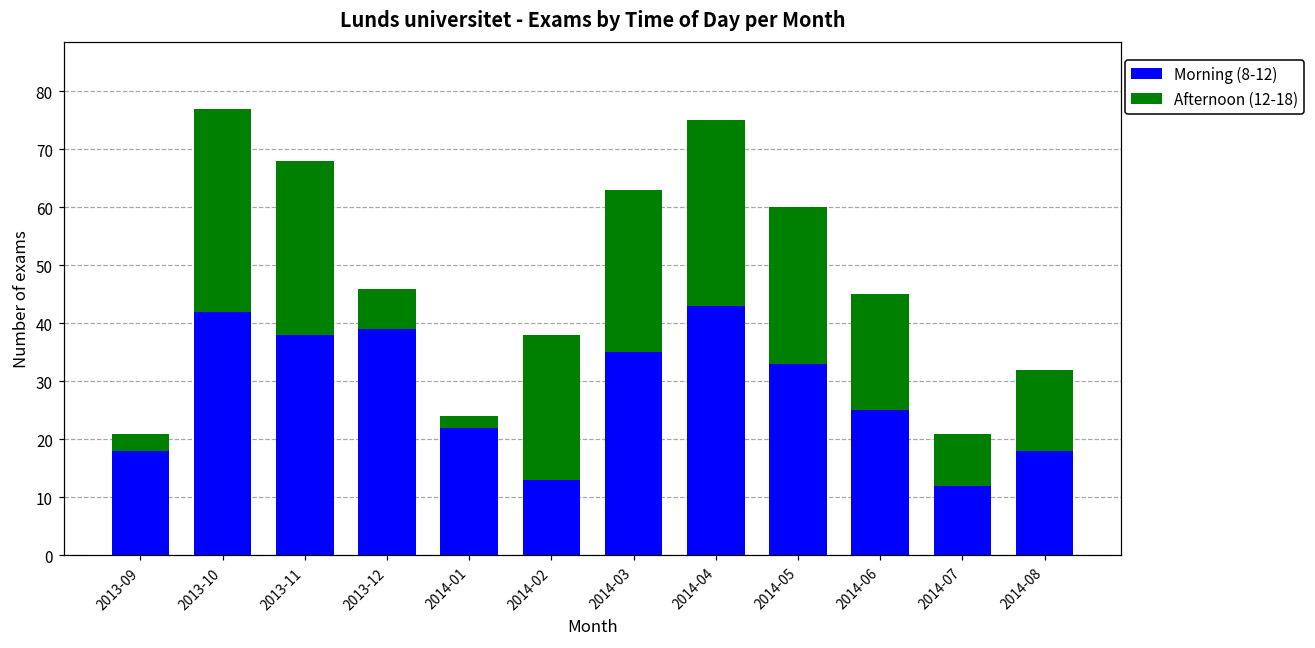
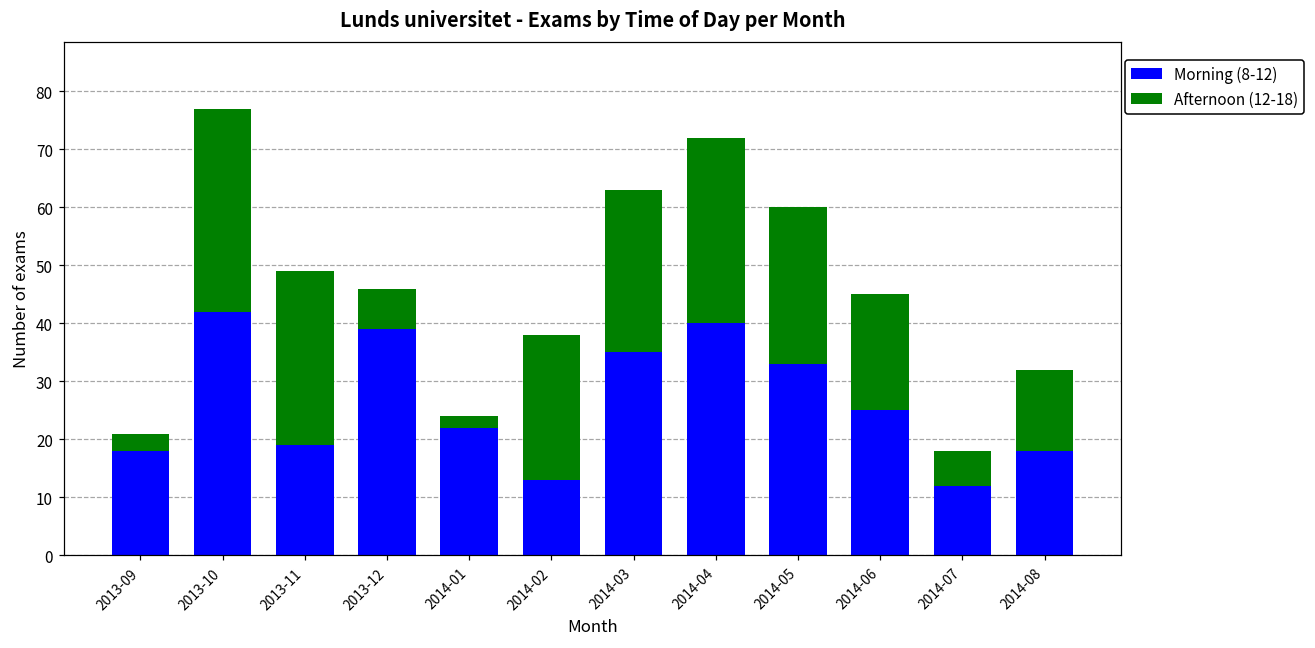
  {
    "Morning (8-12)": {
      "2013-09": 18,
      "2013-10": 42,
-     "2013-11": 38,
+     "2013-11": 19,
      "2013-12": 39,
      "2014-01": 22,
      "2014-02": 13,
      "2014-03": 35,
-     "2014-04": 43,
+     "2014-04": 40,
      "2014-05": 33,
      "2014-06": 25,
      "2014-07": 12,
      "2014-08": 18
    },
    "Afternoon (12-18)": {
      "2013-09": 3,
      "2013-10": 35,
      "2013-11": 30,
      "2013-12": 7,
      "2014-01": 2,
      "2014-02": 25,
      "2014-03": 28,
      "2014-04": 32,
      "2014-05": 27,
      "2014-06": 20,
-     "2014-07": 9,
+     "2014-07": 6,
      "2014-08": 14
    }
  }
